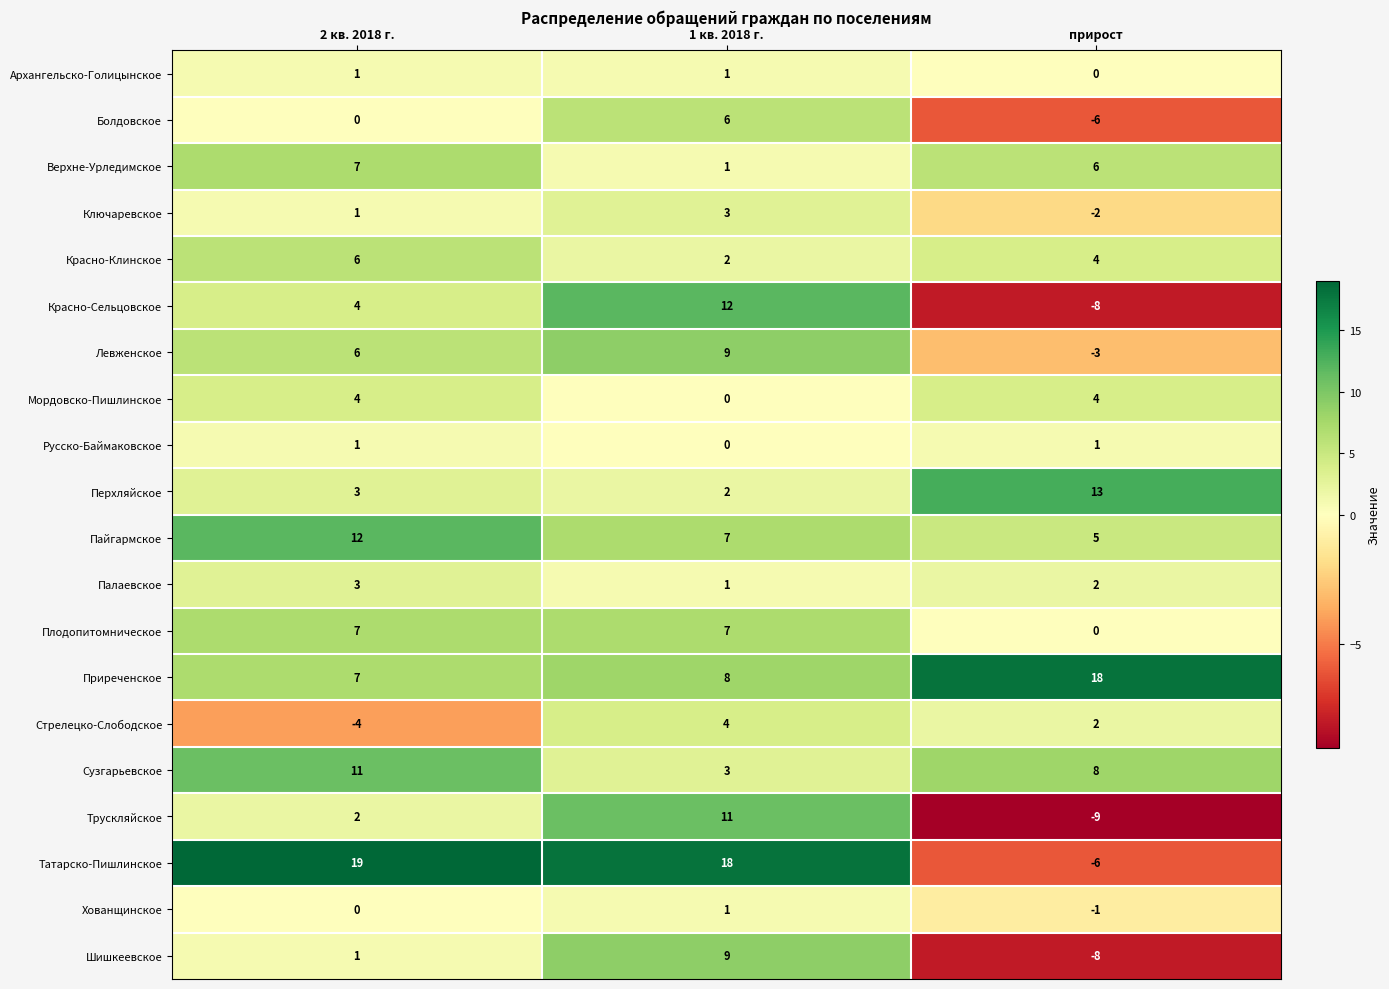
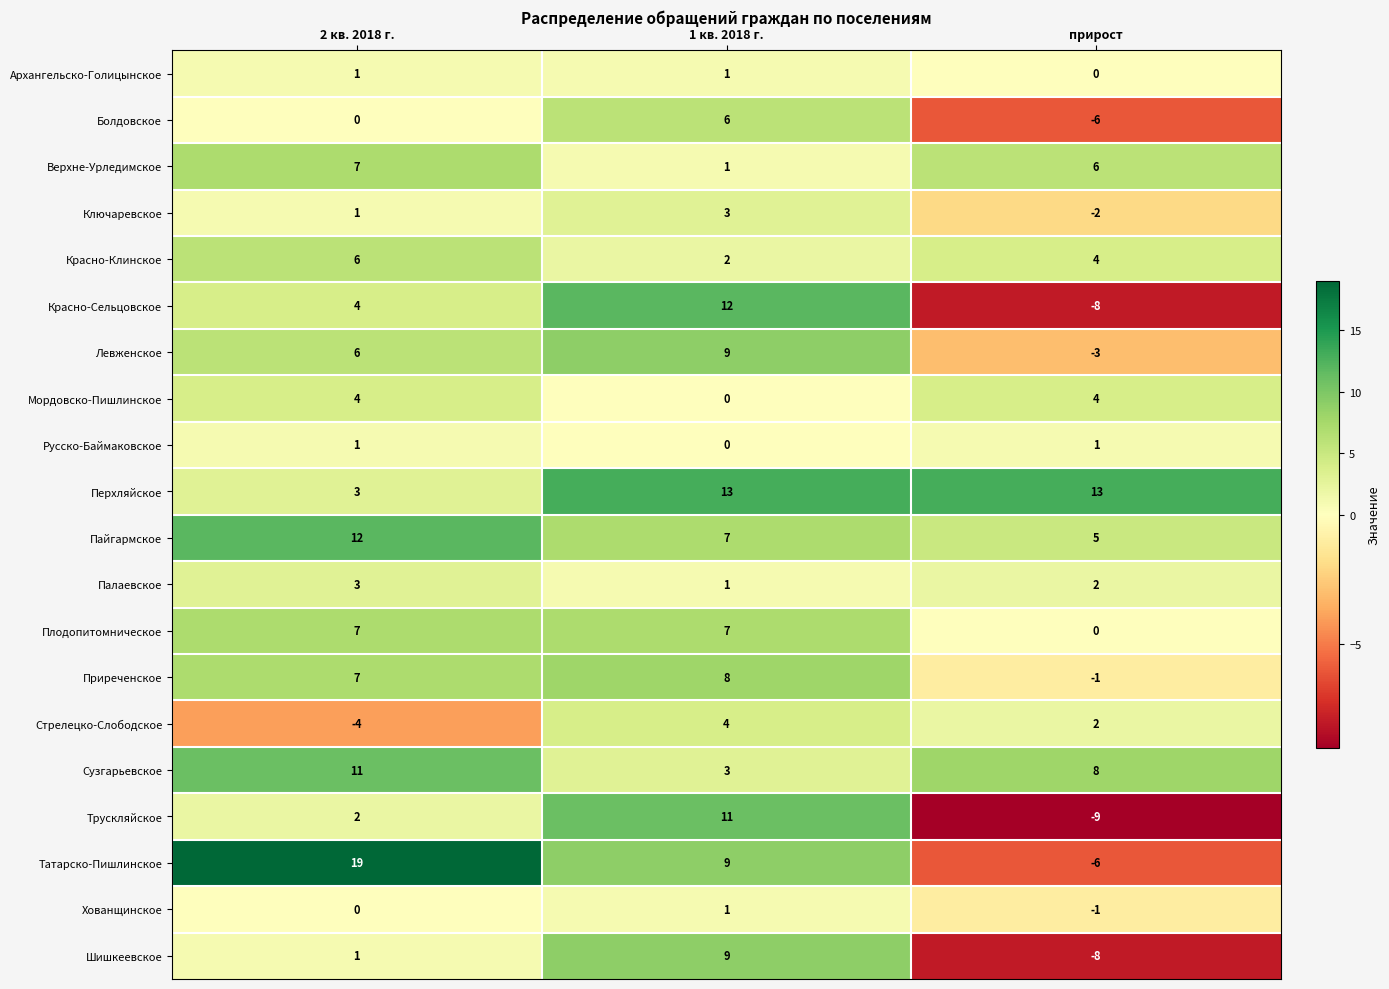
  {
    "Архангельско-Голицынское": {
      "2 кв. 2018 г.": 1,
      "1 кв. 2018 г.": 1,
      "прирост": 0
    },
    "Болдовское": {
      "2 кв. 2018 г.": 0,
      "1 кв. 2018 г.": 6,
      "прирост": -6
    },
    "Верхне-Урледимское": {
      "2 кв. 2018 г.": 7,
      "1 кв. 2018 г.": 1,
      "прирост": 6
    },
    "Ключаревское": {
      "2 кв. 2018 г.": 1,
      "1 кв. 2018 г.": 3,
      "прирост": -2
    },
    "Красно-Клинское": {
      "2 кв. 2018 г.": 6,
      "1 кв. 2018 г.": 2,
      "прирост": 4
    },
    "Красно-Сельцовское": {
      "2 кв. 2018 г.": 4,
      "1 кв. 2018 г.": 12,
      "прирост": -8
    },
    "Левженское": {
      "2 кв. 2018 г.": 6,
      "1 кв. 2018 г.": 9,
      "прирост": -3
    },
    "Мордовско-Пишлинское": {
      "2 кв. 2018 г.": 4,
      "1 кв. 2018 г.": 0,
      "прирост": 4
    },
    "Русско-Баймаковское": {
      "2 кв. 2018 г.": 1,
      "1 кв. 2018 г.": 0,
      "прирост": 1
    },
    "Перхляйское": {
      "2 кв. 2018 г.": 3,
-     "1 кв. 2018 г.": 2,
+     "1 кв. 2018 г.": 13,
      "прирост": 13
    },
    "Пайгармское": {
      "2 кв. 2018 г.": 12,
      "1 кв. 2018 г.": 7,
      "прирост": 5
    },
    "Палаевское": {
      "2 кв. 2018 г.": 3,
      "1 кв. 2018 г.": 1,
      "прирост": 2
    },
    "Плодопитомническое": {
      "2 кв. 2018 г.": 7,
      "1 кв. 2018 г.": 7,
      "прирост": 0
    },
    "Приреченское": {
      "2 кв. 2018 г.": 7,
      "1 кв. 2018 г.": 8,
-     "прирост": 18
+     "прирост": -1
    },
    "Стрелецко-Слободское": {
      "2 кв. 2018 г.": -4,
      "1 кв. 2018 г.": 4,
      "прирост": 2
    },
    "Сузгарьевское": {
      "2 кв. 2018 г.": 11,
      "1 кв. 2018 г.": 3,
      "прирост": 8
    },
    "Трускляйское": {
      "2 кв. 2018 г.": 2,
      "1 кв. 2018 г.": 11,
      "прирост": -9
    },
    "Татарско-Пишлинское": {
      "2 кв. 2018 г.": 19,
-     "1 кв. 2018 г.": 18,
+     "1 кв. 2018 г.": 9,
      "прирост": -6
    },
    "Хованщинское": {
      "2 кв. 2018 г.": 0,
      "1 кв. 2018 г.": 1,
      "прирост": -1
    },
    "Шишкеевское": {
      "2 кв. 2018 г.": 1,
      "1 кв. 2018 г.": 9,
      "прирост": -8
    }
  }
